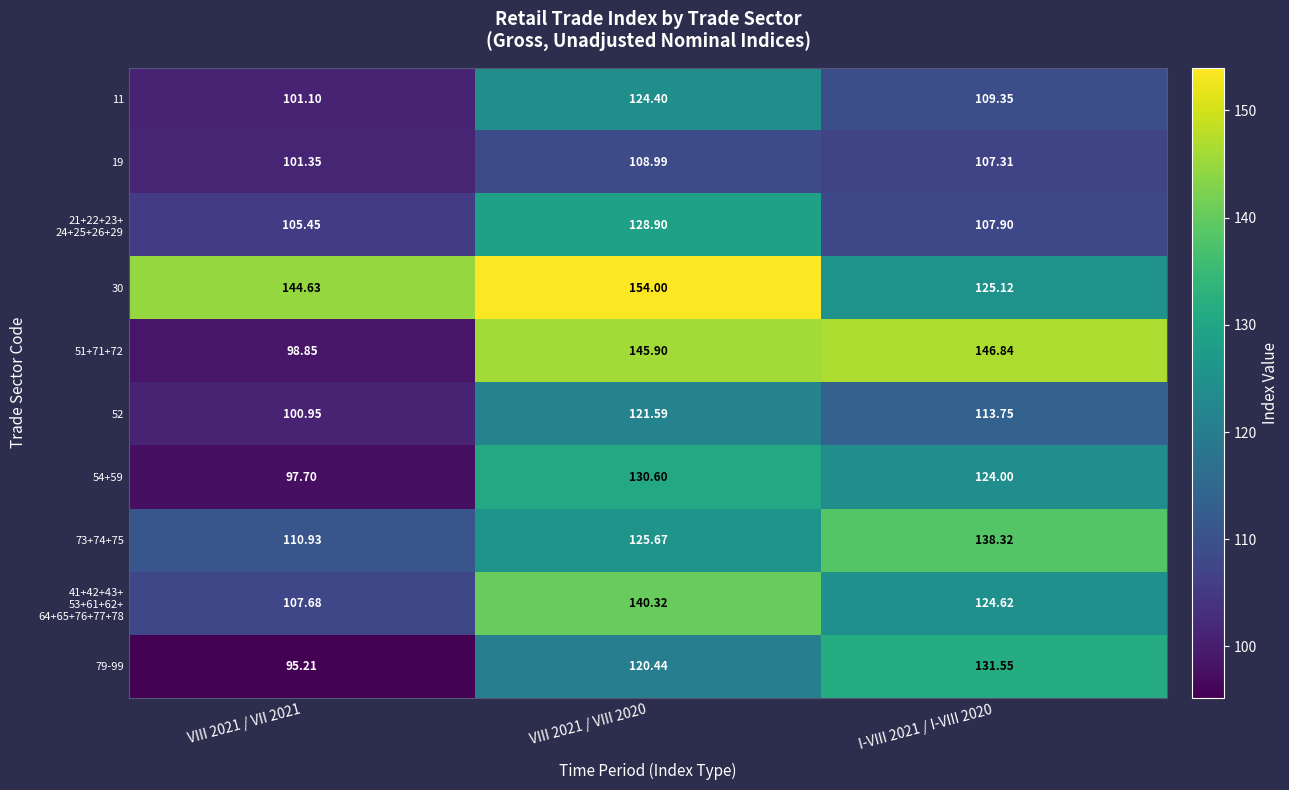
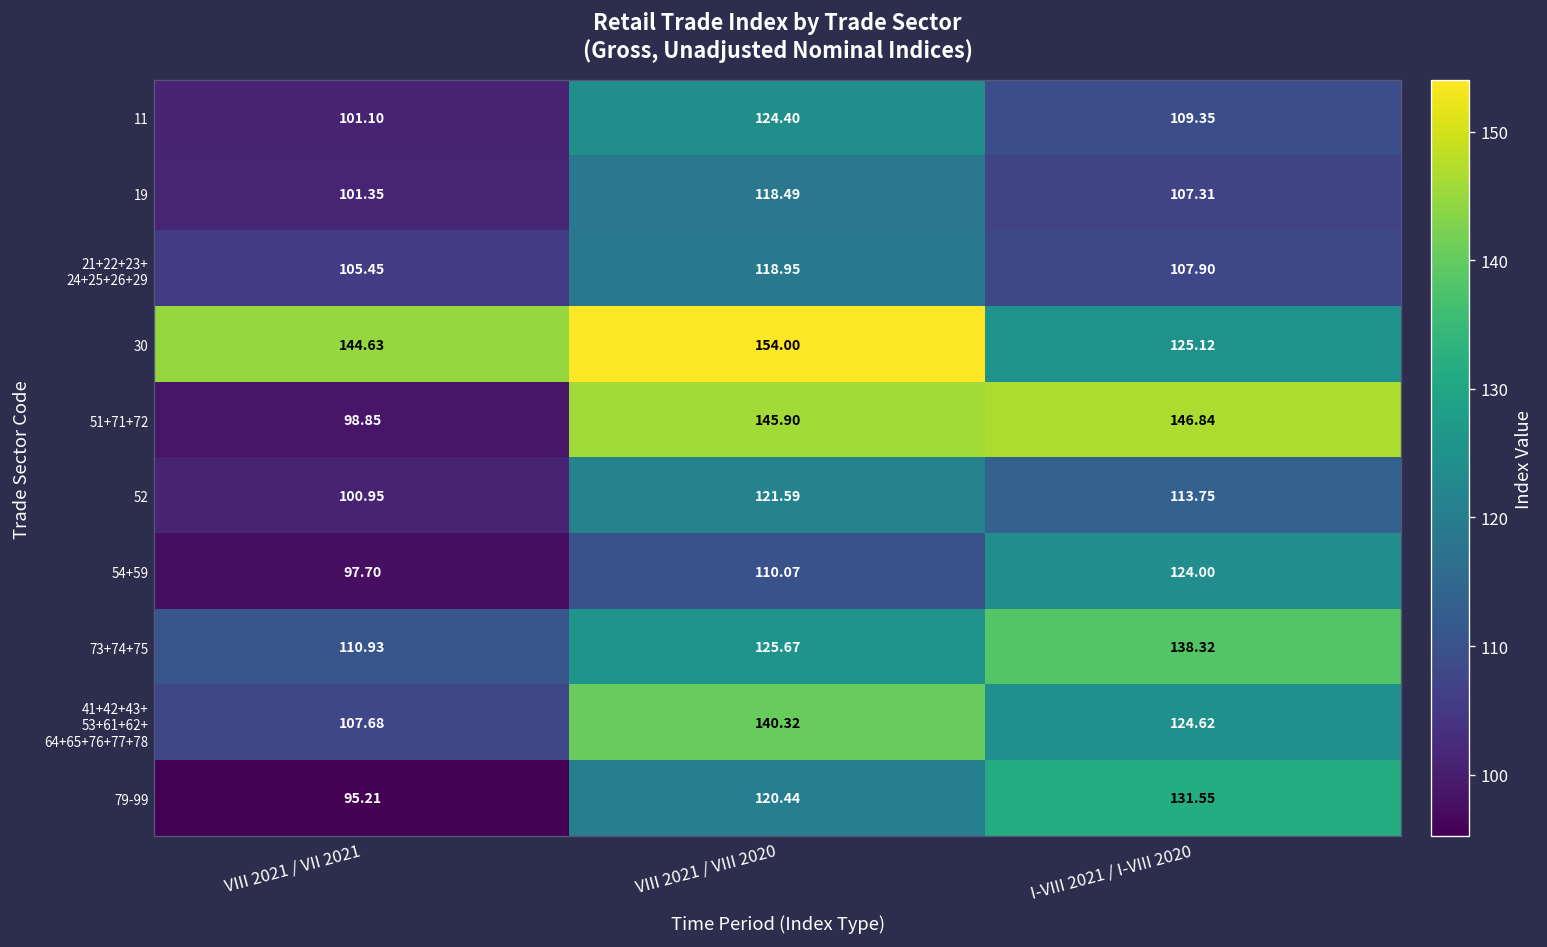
  {
    "11": {
      "VIII 2021 / VII 2021": 101.10,
      "VIII 2021 / VIII 2020": 124.40,
      "I-VIII 2021 / I-VIII 2020": 109.35
    },
    "19": {
      "VIII 2021 / VII 2021": 101.35,
-     "VIII 2021 / VIII 2020": 108.99,
+     "VIII 2021 / VIII 2020": 118.49,
      "I-VIII 2021 / I-VIII 2020": 107.31
    },
    "21+22+23+ 24+25+26+29": {
      "VIII 2021 / VII 2021": 105.45,
-     "VIII 2021 / VIII 2020": 128.90,
+     "VIII 2021 / VIII 2020": 118.95,
      "I-VIII 2021 / I-VIII 2020": 107.90
    },
    "30": {
      "VIII 2021 / VII 2021": 144.63,
      "VIII 2021 / VIII 2020": 154.00,
      "I-VIII 2021 / I-VIII 2020": 125.12
    },
    "51+71+72": {
      "VIII 2021 / VII 2021": 98.85,
      "VIII 2021 / VIII 2020": 145.90,
      "I-VIII 2021 / I-VIII 2020": 146.84
    },
    "52": {
      "VIII 2021 / VII 2021": 100.95,
      "VIII 2021 / VIII 2020": 121.59,
      "I-VIII 2021 / I-VIII 2020": 113.75
    },
    "54+59": {
      "VIII 2021 / VII 2021": 97.70,
-     "VIII 2021 / VIII 2020": 130.60,
+     "VIII 2021 / VIII 2020": 110.07,
      "I-VIII 2021 / I-VIII 2020": 124.00
    },
    "73+74+75": {
      "VIII 2021 / VII 2021": 110.93,
      "VIII 2021 / VIII 2020": 125.67,
      "I-VIII 2021 / I-VIII 2020": 138.32
    },
    "41+42+43+ 53+61+62+ 64+65+76+77+78": {
      "VIII 2021 / VII 2021": 107.68,
      "VIII 2021 / VIII 2020": 140.32,
      "I-VIII 2021 / I-VIII 2020": 124.62
    },
    "79-99": {
      "VIII 2021 / VII 2021": 95.21,
      "VIII 2021 / VIII 2020": 120.44,
      "I-VIII 2021 / I-VIII 2020": 131.55
    }
  }
